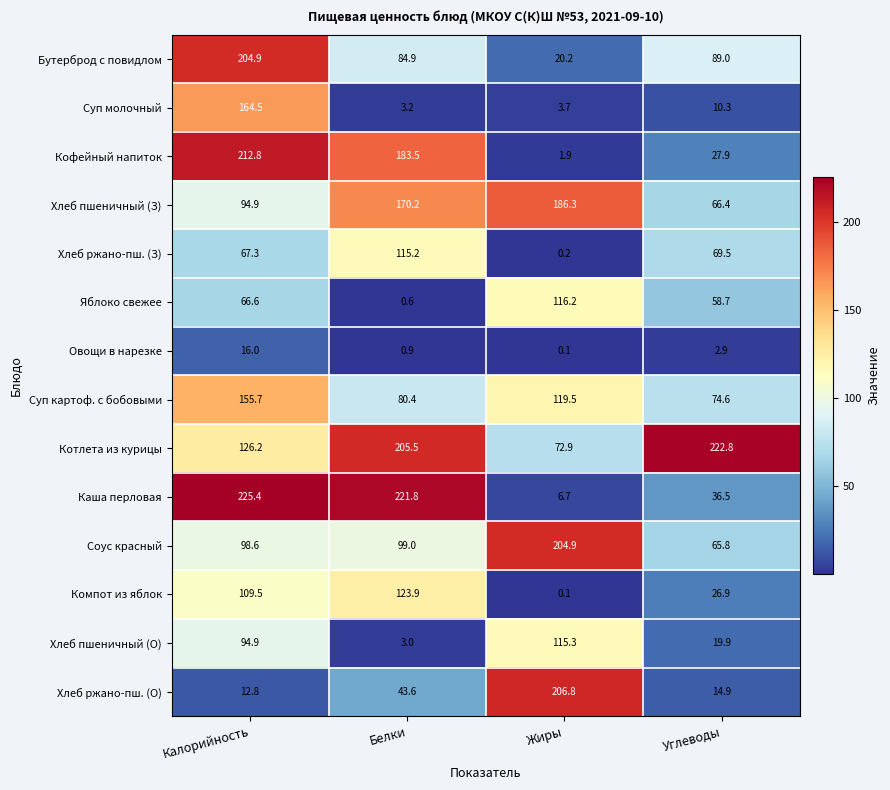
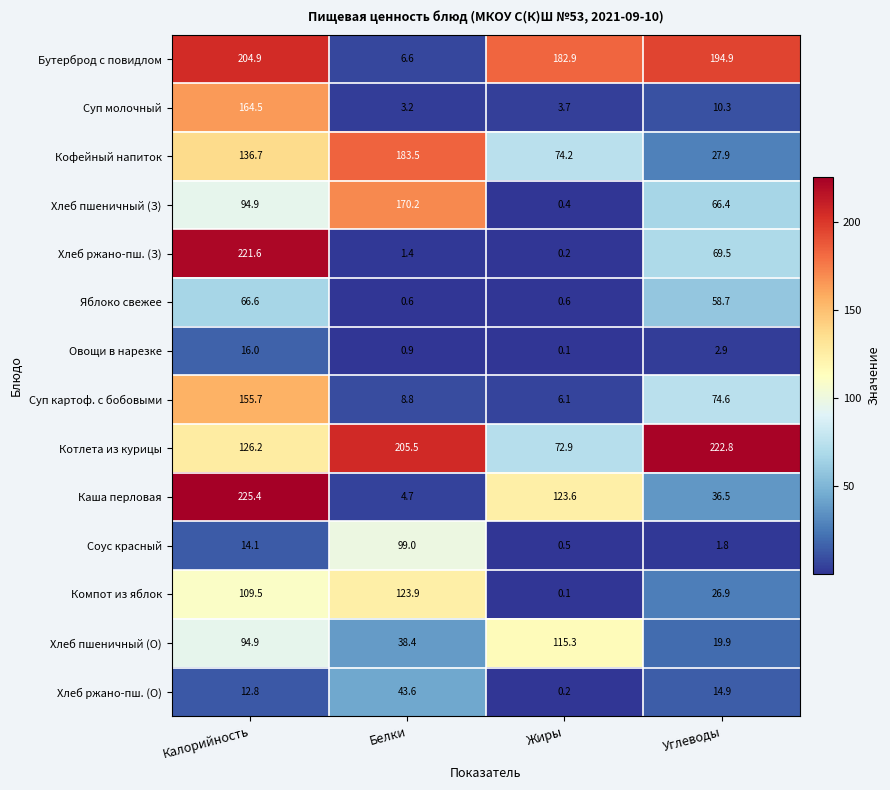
  {
    "Бутерброд с повидлом": {
      "Калорийность": 204.9,
-     "Белки": 84.9,
-     "Жиры": 20.2,
-     "Углеводы": 89.0
+     "Белки": 6.6,
+     "Жиры": 182.9,
+     "Углеводы": 194.9
    },
    "Суп молочный": {
      "Калорийность": 164.5,
      "Белки": 3.2,
      "Жиры": 3.7,
      "Углеводы": 10.3
    },
    "Кофейный напиток": {
-     "Калорийность": 212.8,
+     "Калорийность": 136.7,
      "Белки": 183.5,
-     "Жиры": 1.9,
+     "Жиры": 74.2,
      "Углеводы": 27.9
    },
    "Хлеб пшеничный (З)": {
      "Калорийность": 94.9,
      "Белки": 170.2,
-     "Жиры": 186.3,
+     "Жиры": 0.4,
      "Углеводы": 66.4
    },
    "Хлеб ржано-пш. (З)": {
-     "Калорийность": 67.3,
-     "Белки": 115.2,
+     "Калорийность": 221.6,
+     "Белки": 1.4,
      "Жиры": 0.2,
      "Углеводы": 69.5
    },
    "Яблоко свежее": {
      "Калорийность": 66.6,
      "Белки": 0.6,
-     "Жиры": 116.2,
+     "Жиры": 0.6,
      "Углеводы": 58.7
    },
    "Овощи в нарезке": {
      "Калорийность": 16.0,
      "Белки": 0.9,
      "Жиры": 0.1,
      "Углеводы": 2.9
    },
    "Суп картоф. с бобовыми": {
      "Калорийность": 155.7,
-     "Белки": 80.4,
-     "Жиры": 119.5,
+     "Белки": 8.8,
+     "Жиры": 6.1,
      "Углеводы": 74.6
    },
    "Котлета из курицы": {
      "Калорийность": 126.2,
      "Белки": 205.5,
      "Жиры": 72.9,
      "Углеводы": 222.8
    },
    "Каша перловая": {
      "Калорийность": 225.4,
-     "Белки": 221.8,
-     "Жиры": 6.7,
+     "Белки": 4.7,
+     "Жиры": 123.6,
      "Углеводы": 36.5
    },
    "Соус красный": {
-     "Калорийность": 98.6,
+     "Калорийность": 14.1,
      "Белки": 99.0,
-     "Жиры": 204.9,
-     "Углеводы": 65.8
+     "Жиры": 0.5,
+     "Углеводы": 1.8
    },
    "Компот из яблок": {
      "Калорийность": 109.5,
      "Белки": 123.9,
      "Жиры": 0.1,
      "Углеводы": 26.9
    },
    "Хлеб пшеничный (О)": {
      "Калорийность": 94.9,
-     "Белки": 3.0,
+     "Белки": 38.4,
      "Жиры": 115.3,
      "Углеводы": 19.9
    },
    "Хлеб ржано-пш. (О)": {
      "Калорийность": 12.8,
      "Белки": 43.6,
-     "Жиры": 206.8,
+     "Жиры": 0.2,
      "Углеводы": 14.9
    }
  }
